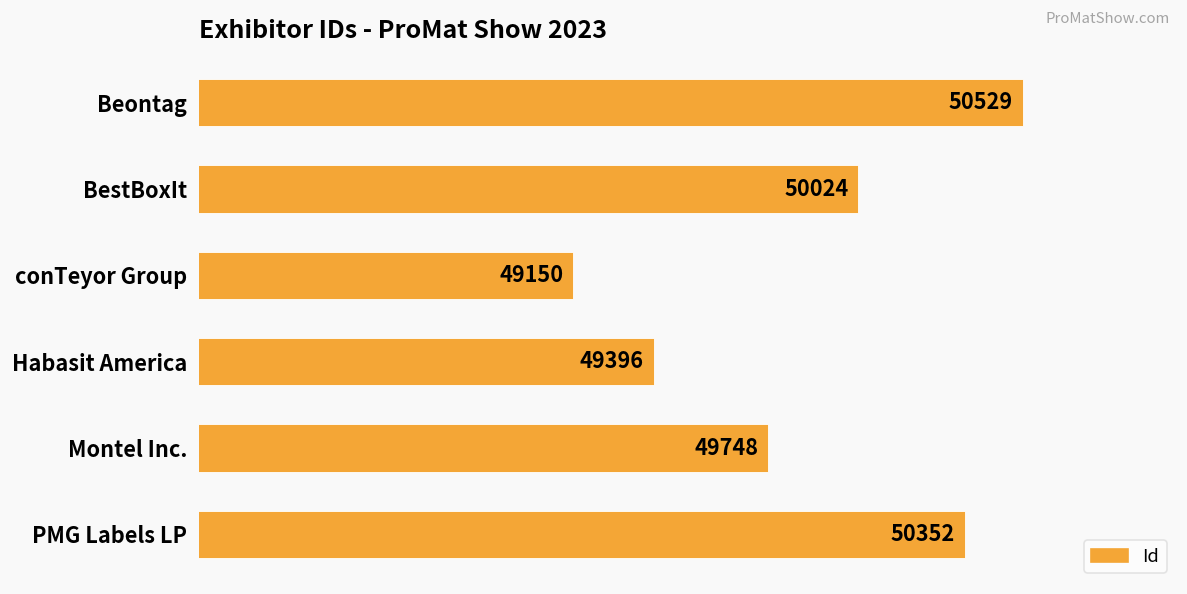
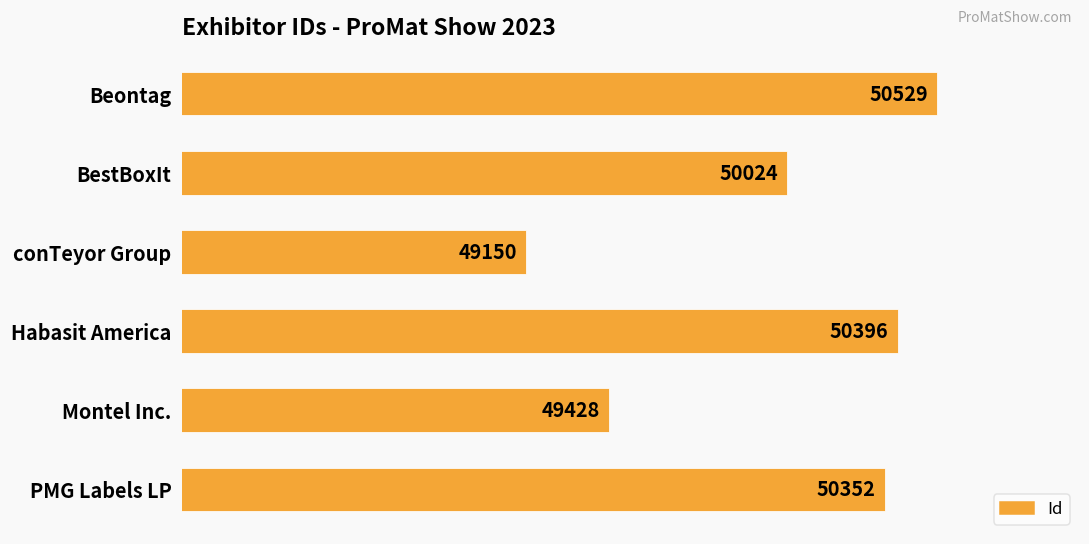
  {
    "Beontag": 50529,
    "BestBoxIt": 50024,
    "conTeyor Group": 49150,
-   "Habasit America": 49396,
-   "Montel Inc.": 49748,
+   "Habasit America": 50396,
+   "Montel Inc.": 49428,
    "PMG Labels LP": 50352
  }
